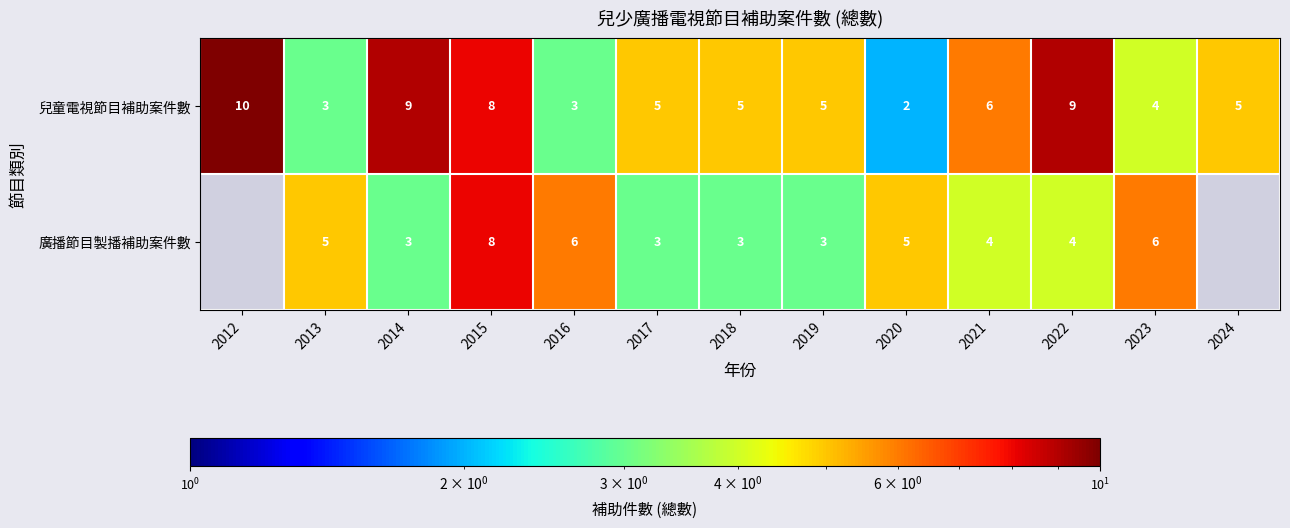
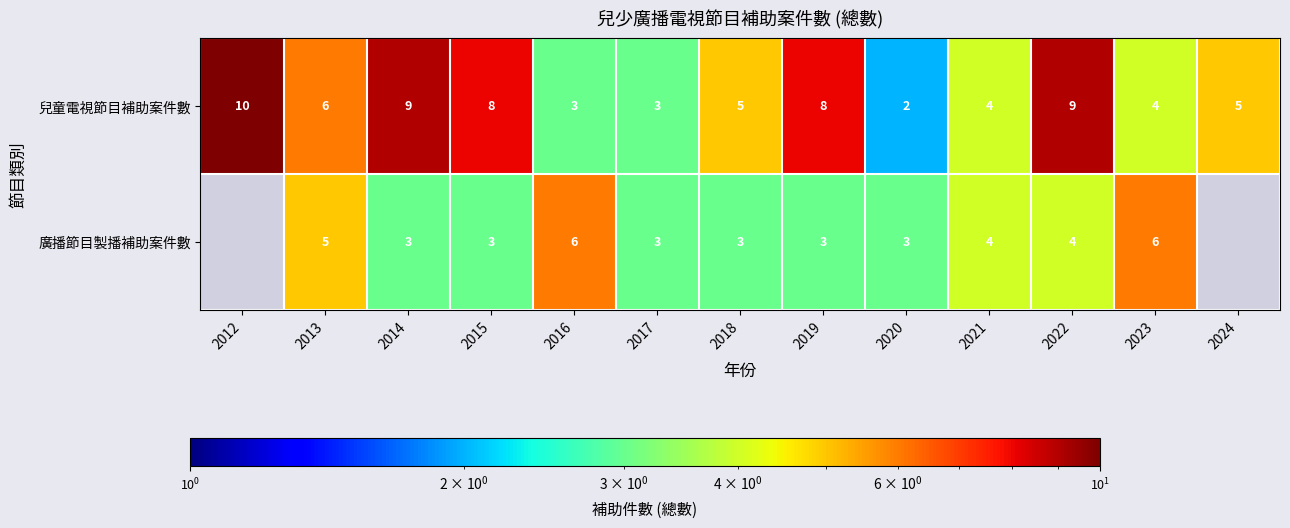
  {
    "兒童電視節目補助案件數": {
      "2012": 10,
-     "2013": 3,
+     "2013": 6,
      "2014": 9,
      "2015": 8,
      "2016": 3,
-     "2017": 5,
+     "2017": 3,
      "2018": 5,
-     "2019": 5,
+     "2019": 8,
      "2020": 2,
-     "2021": 6,
+     "2021": 4,
      "2022": 9,
      "2023": 4,
      "2024": 5
    },
    "廣播節目製播補助案件數": {
      "2013": 5,
      "2014": 3,
-     "2015": 8,
+     "2015": 3,
      "2016": 6,
      "2017": 3,
      "2018": 3,
      "2019": 3,
-     "2020": 5,
+     "2020": 3,
      "2021": 4,
      "2022": 4,
      "2023": 6
    }
  }
